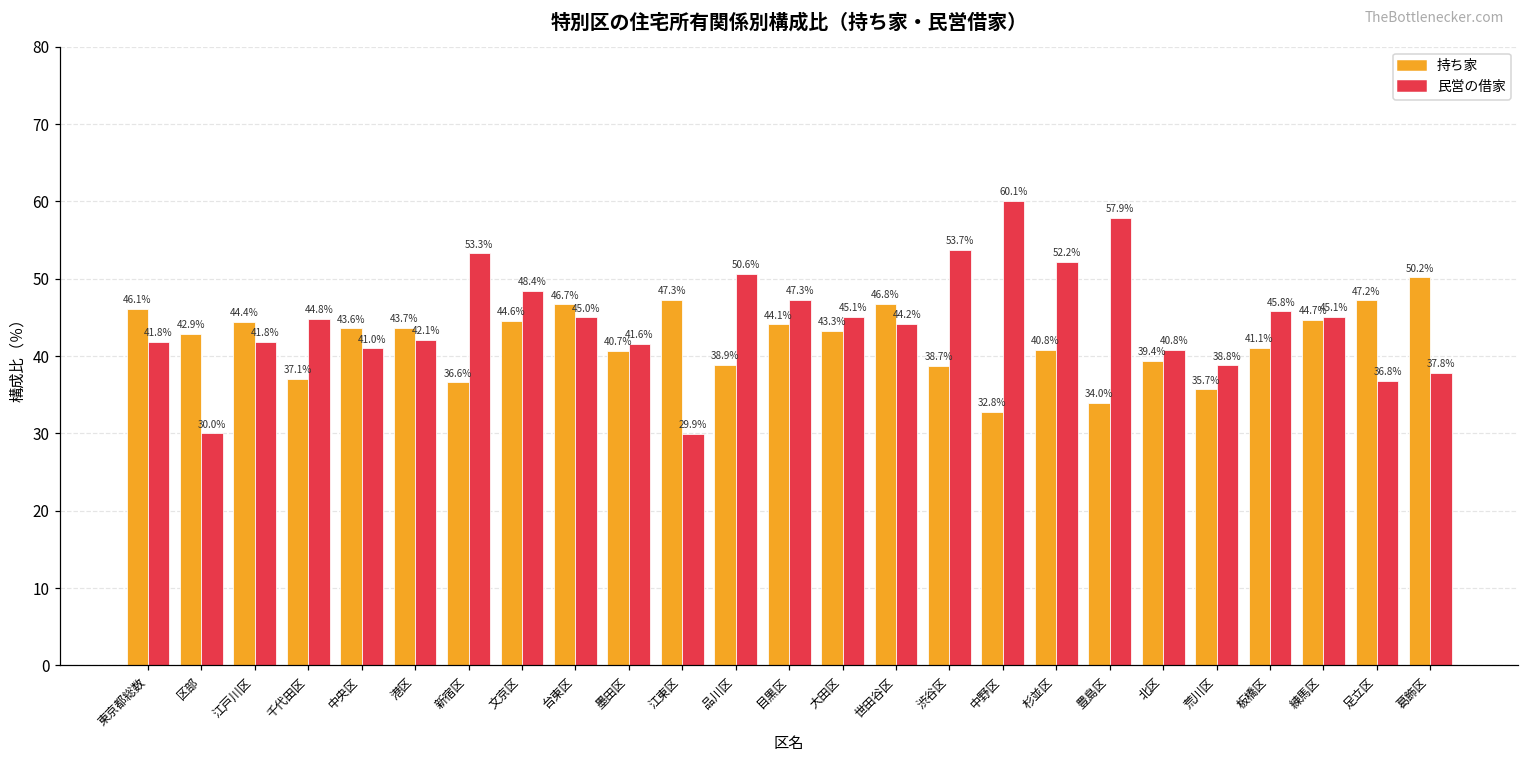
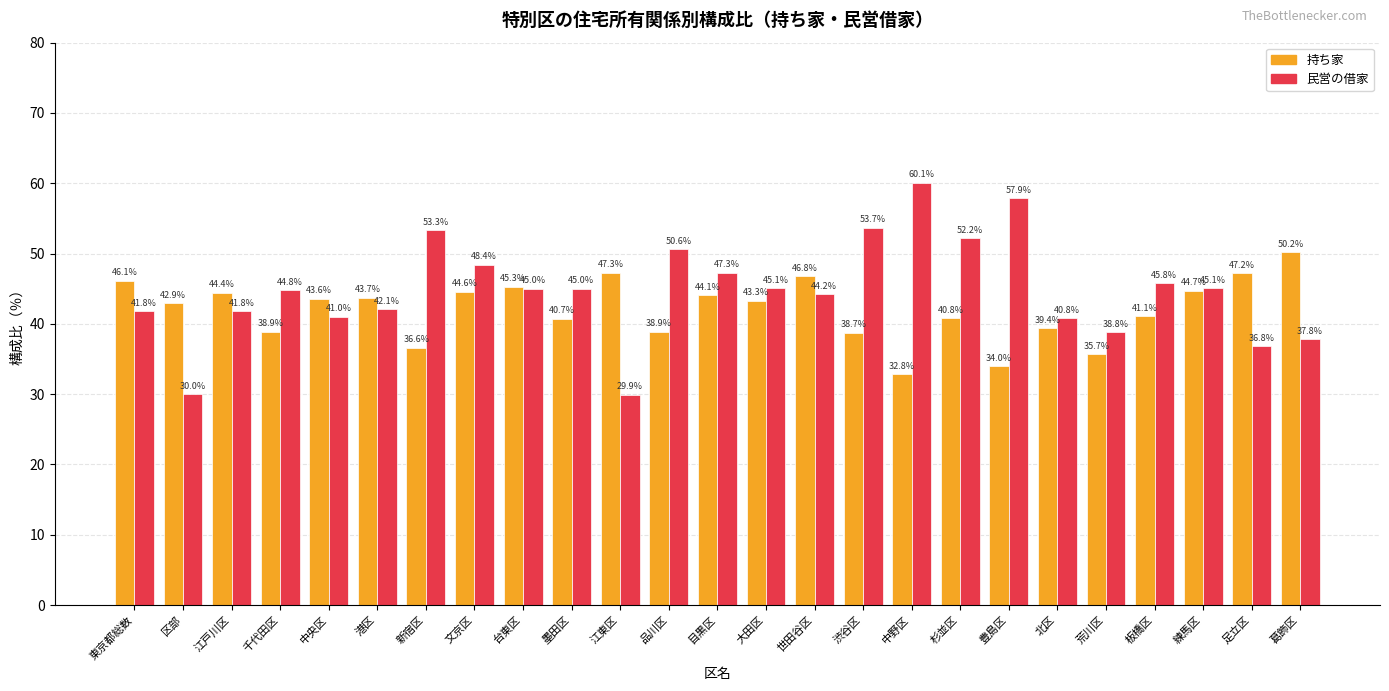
  {
    "持ち家": {
      "東京都総数": "46.1%",
      "区部": "42.9%",
      "江戸川区": "44.4%",
-     "千代田区": "37.1%",
+     "千代田区": "38.9%",
      "中央区": "43.6%",
      "港区": "43.7%",
      "新宿区": "36.6%",
      "文京区": "44.6%",
-     "台東区": "46.7%",
+     "台東区": "45.3%",
      "墨田区": "40.7%",
      "江東区": "47.3%",
      "品川区": "38.9%",
      "目黒区": "44.1%",
      "大田区": "43.3%",
      "世田谷区": "46.8%",
      "渋谷区": "38.7%",
      "中野区": "32.8%",
      "杉並区": "40.8%",
      "豊島区": "34.0%",
      "北区": "39.4%",
      "荒川区": "35.7%",
      "板橋区": "41.1%",
      "足立区": "47.2%",
      "葛飾区": "50.2%"
    },
    "民営の借家": {
      "東京都総数": "41.8%",
      "区部": "30.0%",
      "江戸川区": "41.8%",
      "千代田区": "44.8%",
      "中央区": "41.0%",
      "港区": "42.1%",
      "新宿区": "53.3%",
      "文京区": "48.4%",
      "台東区": "45.0%",
-     "墨田区": "41.6%",
+     "墨田区": "45.0%",
      "江東区": "29.9%",
      "品川区": "50.6%",
      "目黒区": "47.3%",
      "大田区": "45.1%",
      "世田谷区": "44.2%",
      "渋谷区": "53.7%",
      "中野区": "60.1%",
      "杉並区": "52.2%",
      "豊島区": "57.9%",
      "北区": "40.8%",
      "荒川区": "38.8%",
      "板橋区": "45.8%",
      "足立区": "36.8%",
      "葛飾区": "37.8%"
    }
  }
